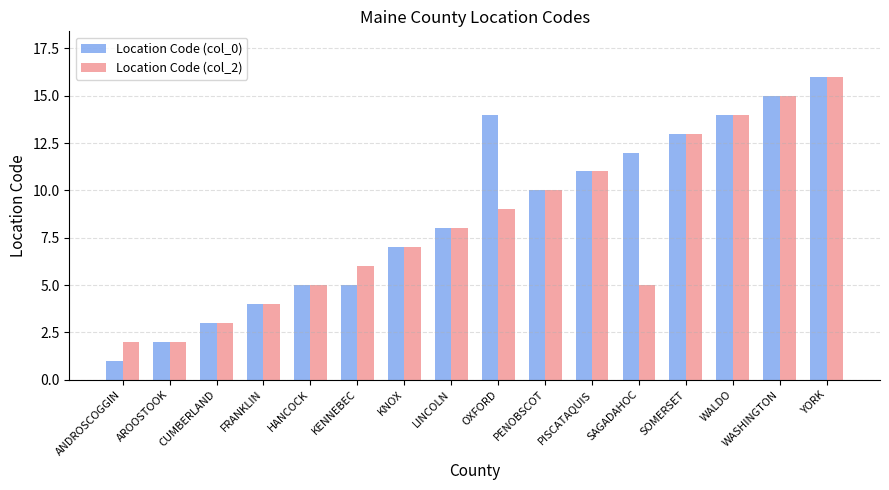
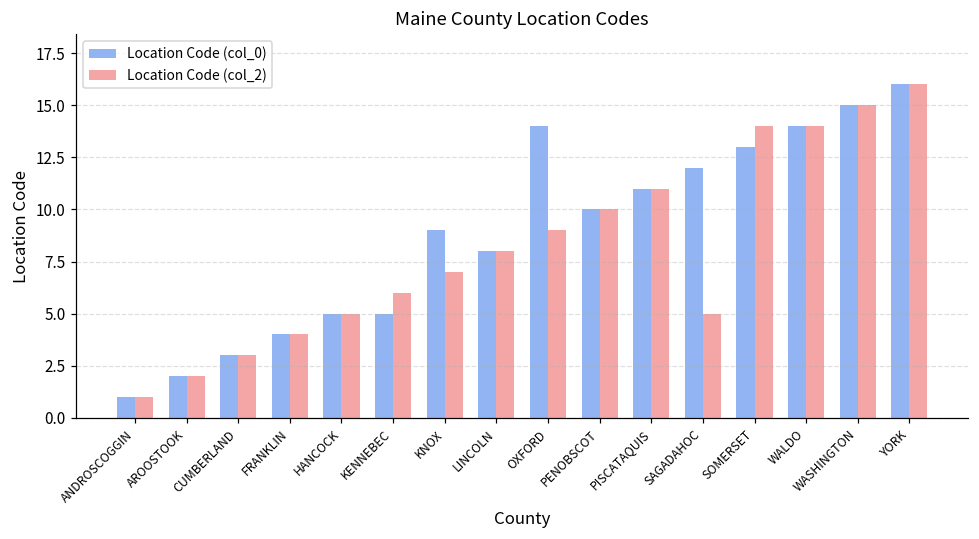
  {
    "Location Code (col_0)": {
      "ANDROSCOGGIN": 1,
      "AROOSTOOK": 2,
      "CUMBERLAND": 3,
      "FRANKLIN": 4,
      "HANCOCK": 5,
      "KENNEBEC": 5,
-     "KNOX": 7,
+     "KNOX": 9,
      "LINCOLN": 8,
      "OXFORD": 14,
      "PENOBSCOT": 10,
      "PISCATAQUIS": 11,
      "SAGADAHOC": 12,
      "SOMERSET": 13,
      "WALDO": 14,
      "WASHINGTON": 15,
      "YORK": 16
    },
    "Location Code (col_2)": {
-     "ANDROSCOGGIN": 2,
+     "ANDROSCOGGIN": 1,
      "AROOSTOOK": 2,
      "CUMBERLAND": 3,
      "FRANKLIN": 4,
      "HANCOCK": 5,
      "KENNEBEC": 6,
      "KNOX": 7,
      "LINCOLN": 8,
      "OXFORD": 9,
      "PENOBSCOT": 10,
      "PISCATAQUIS": 11,
      "SAGADAHOC": 5,
-     "SOMERSET": 13,
+     "SOMERSET": 14,
      "WALDO": 14,
      "WASHINGTON": 15,
      "YORK": 16
    }
  }
